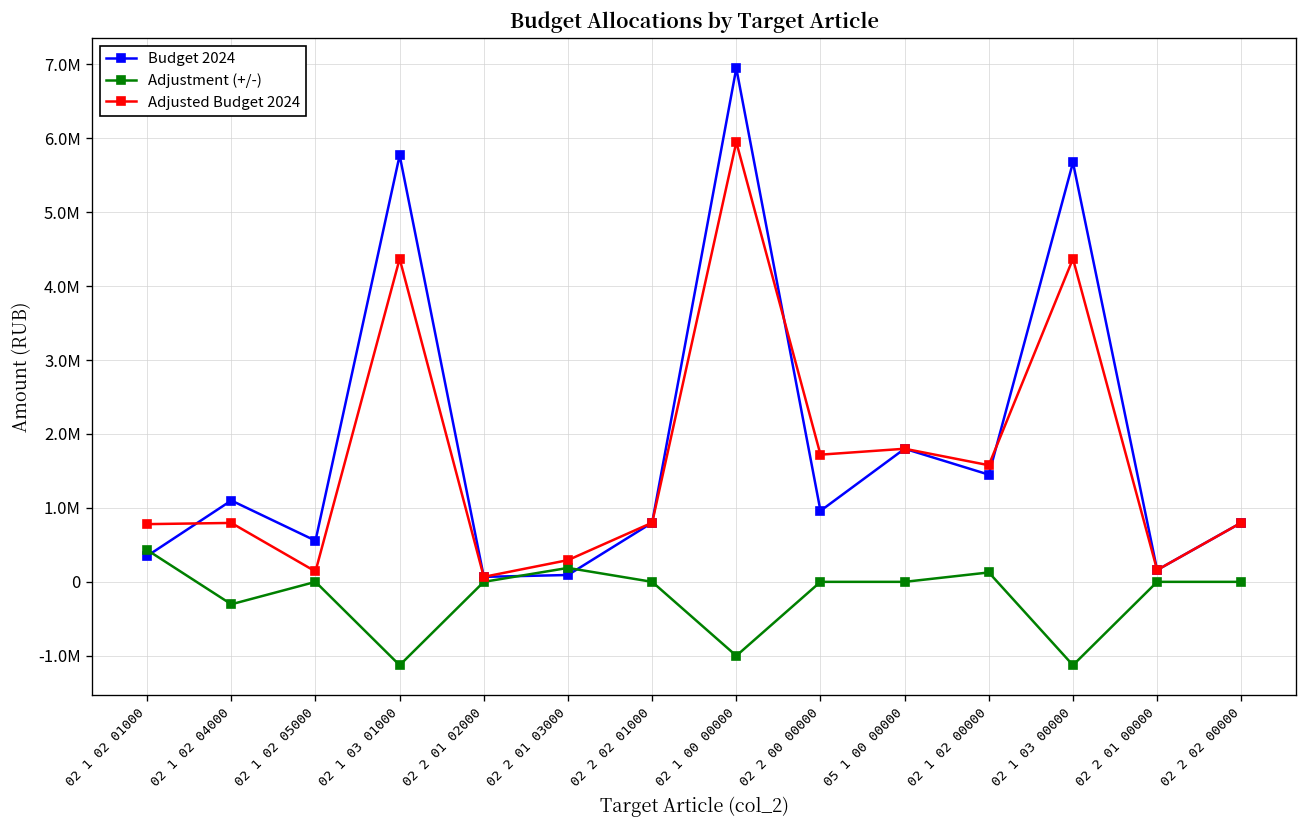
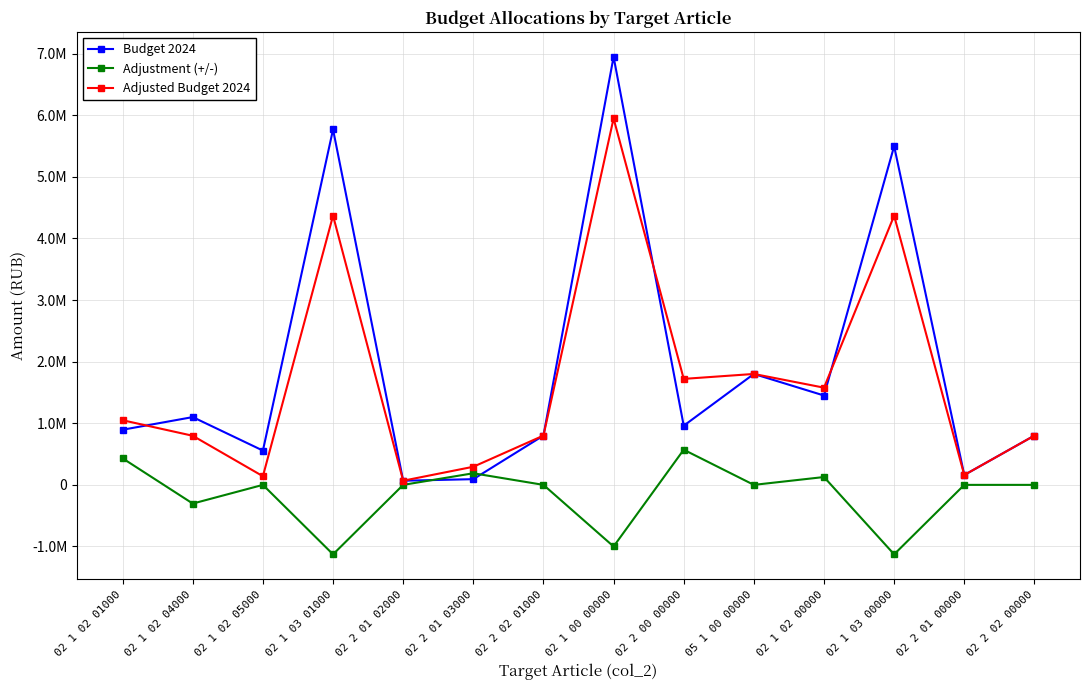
  {
    "Budget 2024": {
-     "02 1 02 01000": 400000,
+     "02 1 02 01000": 900000,
      "02 1 02 04000": 1100000,
      "02 1 02 05000": 600000,
      "02 1 03 01000": 5800000,
      "02 2 01 03000": 100000,
      "02 1 00 00000": 6900000,
      "02 2 00 00000": 1000000,
      "02 1 02 00000": 1500000,
-     "02 1 03 00000": 5700000
+     "02 1 03 00000": 5500000
    },
    "Adjustment (+/-)": {
      "02 1 02 01000": 400000,
      "02 1 02 04000": -300000,
      "02 1 02 05000": 0,
      "02 1 03 01000": -1100000,
      "02 2 01 02000": 0,
      "02 2 01 03000": 200000,
      "02 2 02 01000": 0,
      "02 1 00 00000": -1000000,
-     "02 2 00 00000": 0,
+     "02 2 00 00000": 600000,
      "05 1 00 00000": 0,
      "02 1 02 00000": 100000,
      "02 1 03 00000": -1100000,
      "02 2 01 00000": 0,
      "02 2 02 00000": 0
    },
    "Adjusted Budget 2024": {
-     "02 1 02 01000": 800000,
+     "02 1 02 01000": 1000000,
      "02 1 02 04000": 800000,
      "02 1 02 05000": 100000,
      "02 1 03 01000": 4400000,
      "02 2 01 03000": 300000,
      "02 1 00 00000": 5900000,
      "02 2 00 00000": 1700000,
      "02 1 02 00000": 1600000,
      "02 1 03 00000": 4400000
    }
  }
